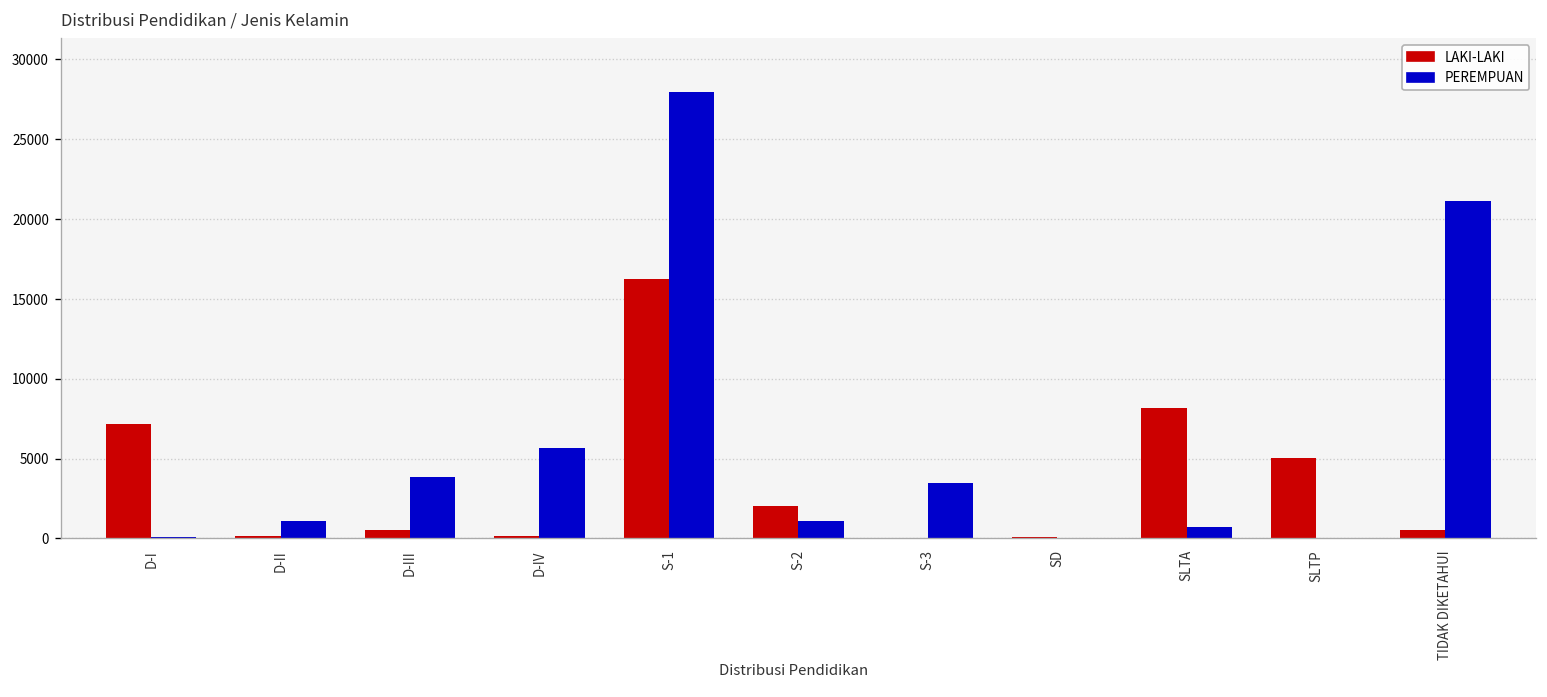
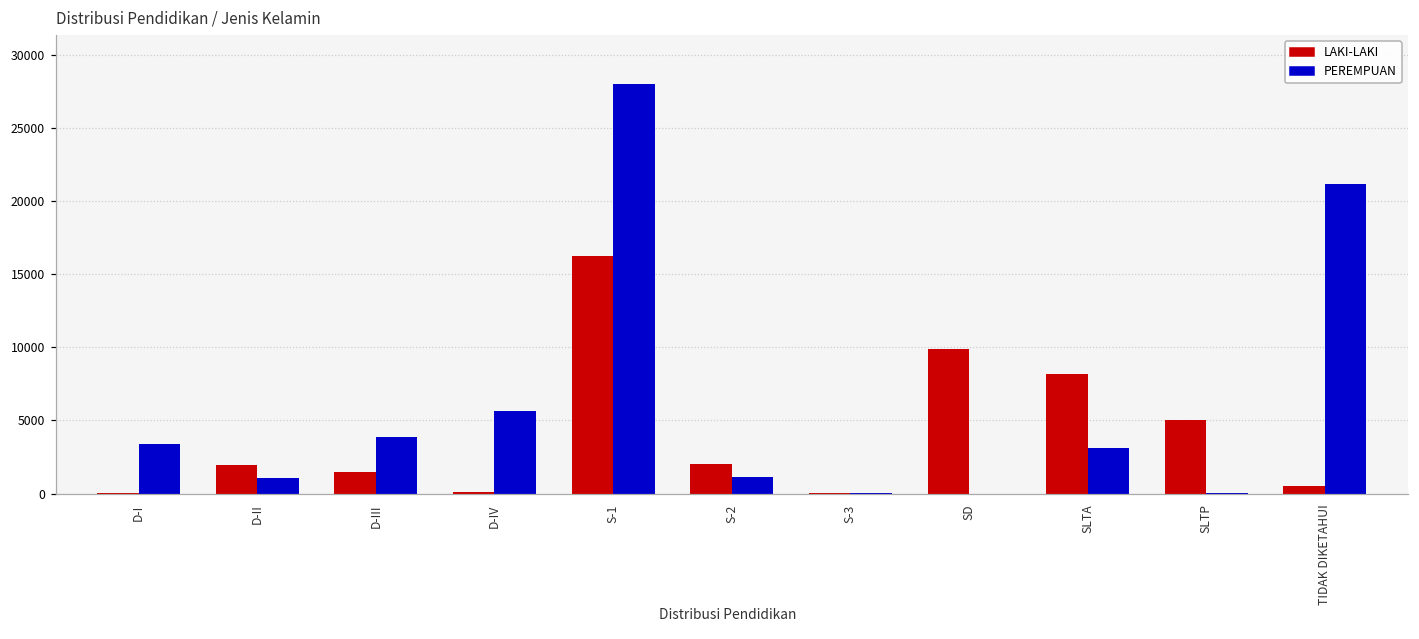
  {
    "LAKI-LAKI": {
-     "D-I": 7200,
-     "D-II": 100,
-     "D-III": 500,
+     "D-I": 0,
+     "D-II": 2000,
+     "D-III": 1500,
      "S-1": 16300,
      "S-2": 2000,
-     "SD": 100,
+     "SD": 9900,
      "SLTA": 8100,
      "SLTP": 5000,
      "TIDAK DIKETAHUI": 500
    },
    "PEREMPUAN": {
-     "D-I": 100,
+     "D-I": 3400,
      "D-II": 1100,
      "D-III": 3800,
      "D-IV": 5700,
      "S-1": 28000,
      "S-2": 1100,
-     "S-3": 3500,
-     "SLTA": 700,
+     "S-3": 0,
+     "SLTA": 3100,
      "TIDAK DIKETAHUI": 21100
    }
  }
